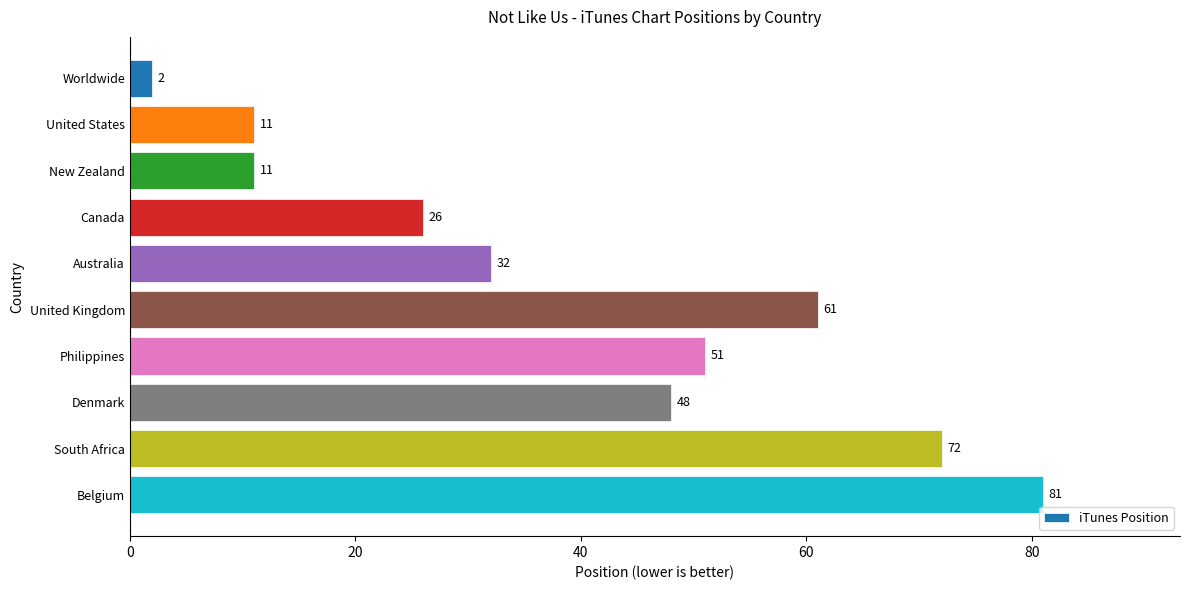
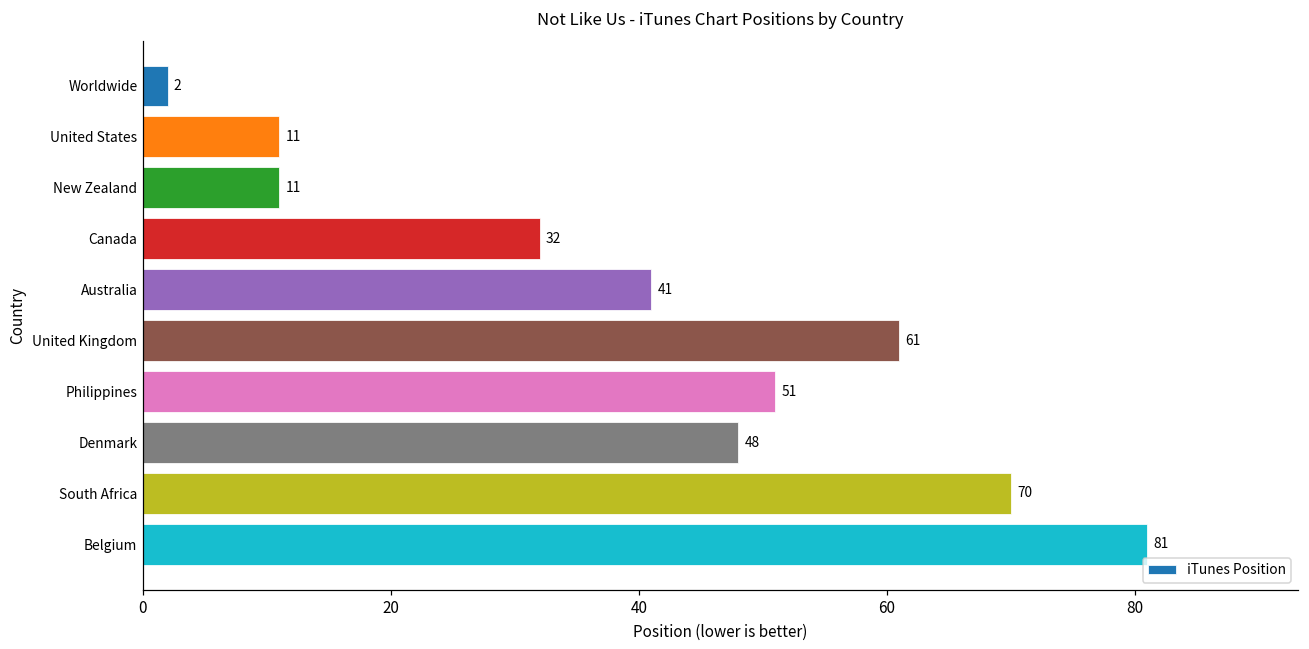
  {
    "Worldwide": 2,
    "United States": 11,
    "New Zealand": 11,
-   "Canada": 26,
-   "Australia": 32,
+   "Canada": 32,
+   "Australia": 41,
    "United Kingdom": 61,
    "Philippines": 51,
    "Denmark": 48,
-   "South Africa": 72,
+   "South Africa": 70,
    "Belgium": 81
  }
